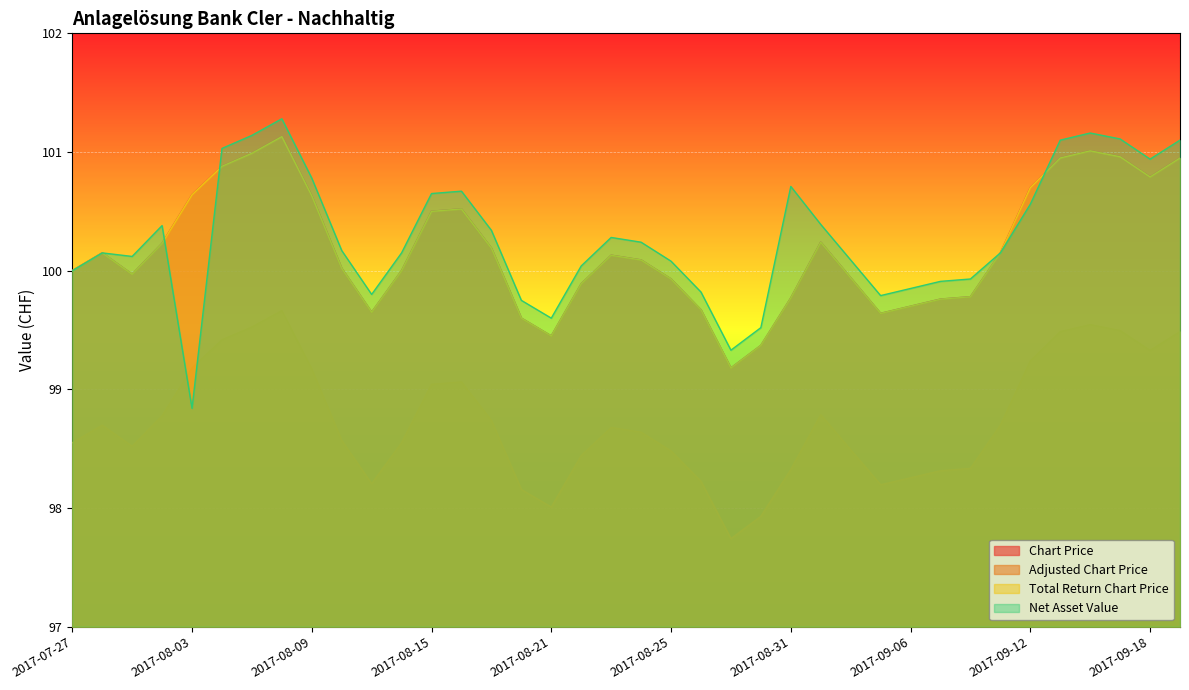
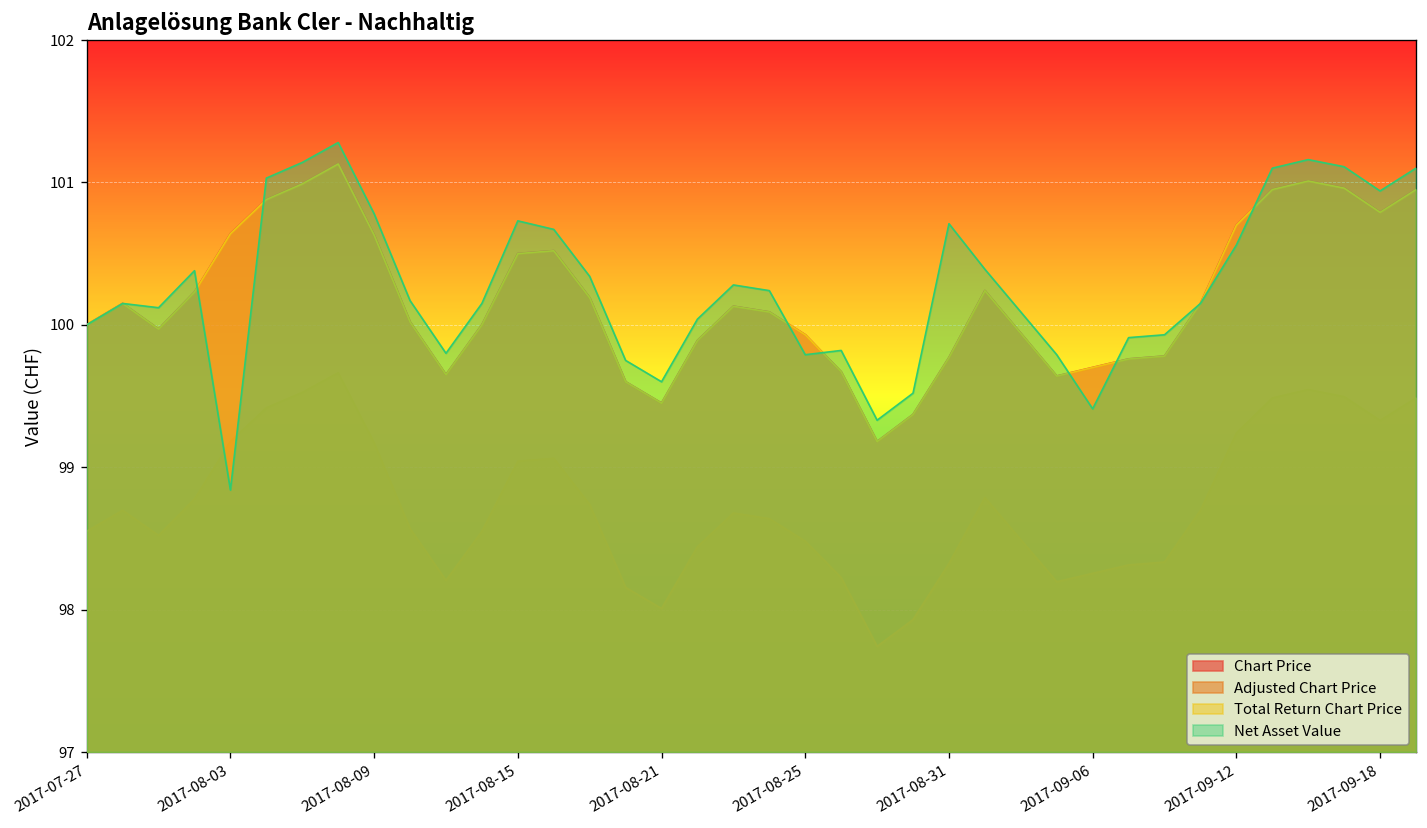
  {
    "Net Asset Value": {
      "2017-08-03": 98.84,
      "2017-08-09": 100.78,
-     "2017-08-15": 100.65,
+     "2017-08-15": 100.73,
      "2017-08-21": 99.60,
-     "2017-08-25": 100.08,
+     "2017-08-25": 99.79,
      "2017-08-31": 100.71,
-     "2017-09-06": 99.85,
+     "2017-09-06": 99.41,
      "2017-09-12": 100.56,
      "2017-09-18": 100.94
    }
  }
